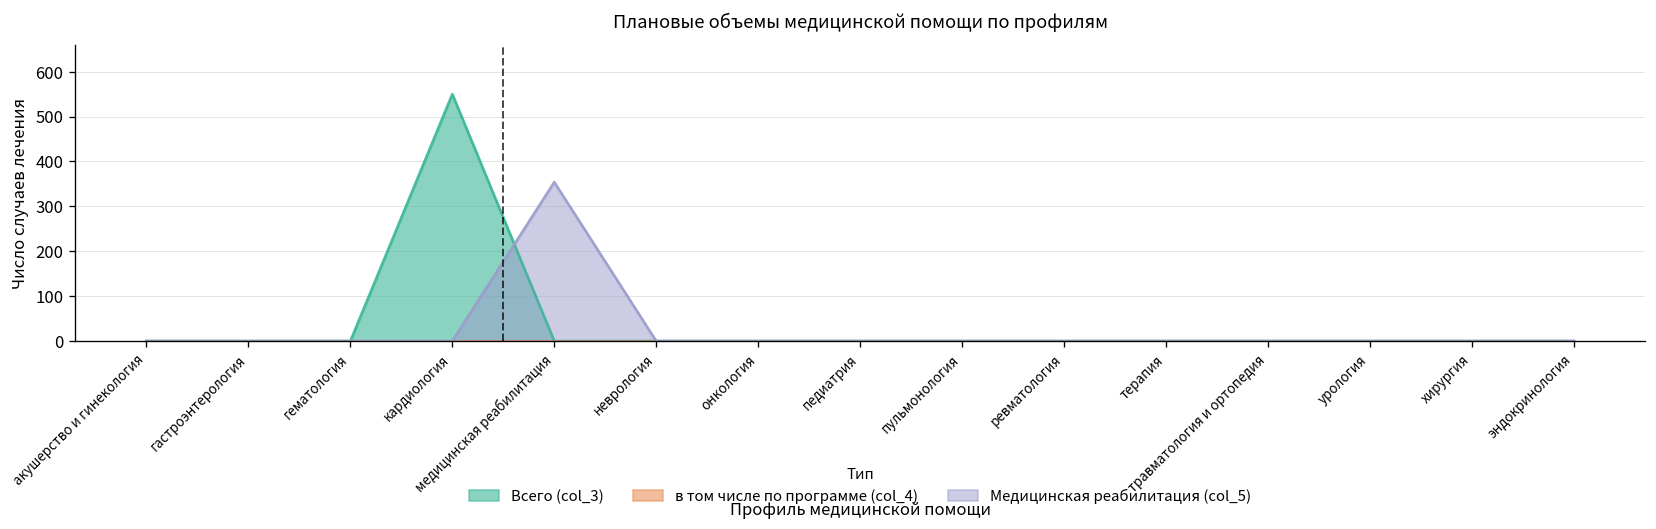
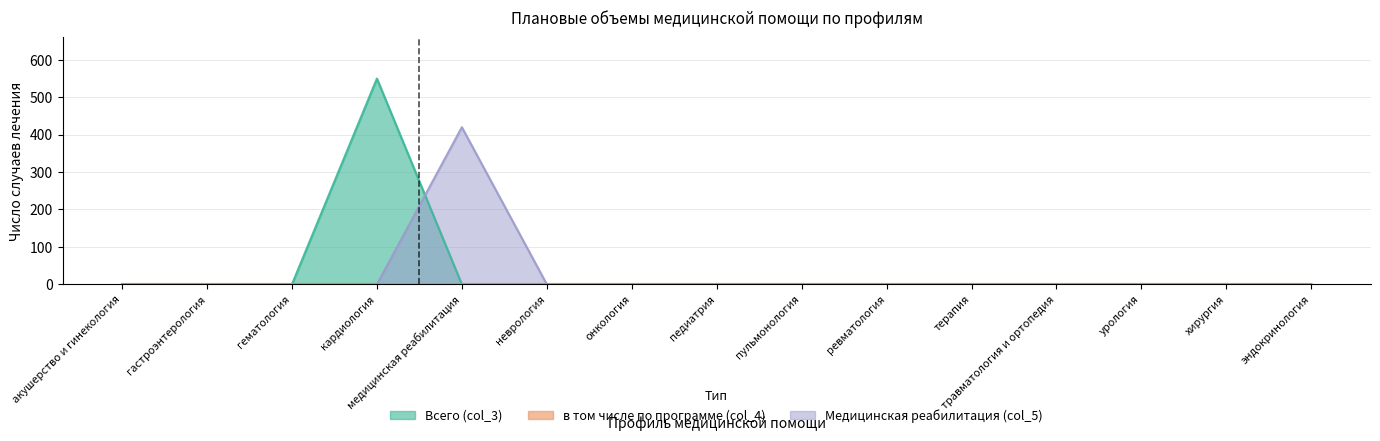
  {
    "Всего (col_3)": {
      "кардиология": 550
    },
    "Медицинская реабилитация (col_5)": {
-     "медицинская реабилитация": 350
+     "медицинская реабилитация": 420
    }
  }
